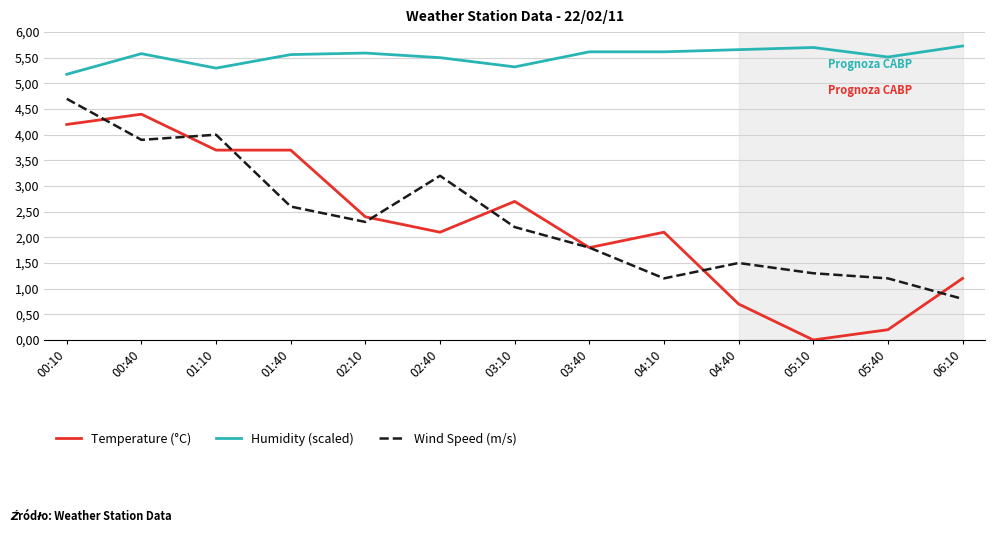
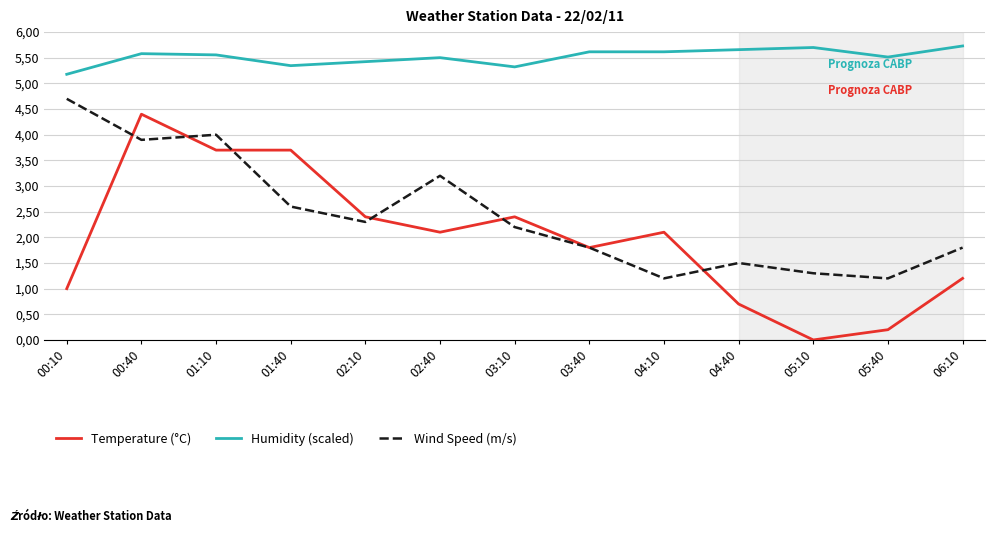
  {
    "Temperature (°C)": {
-     "00:10": 420,
+     "00:10": 100,
      "00:40": 440,
      "01:10": 370,
      "01:40": 370,
      "02:10": 240,
      "02:40": 210,
-     "03:10": 270,
+     "03:10": 240,
      "04:10": 210,
      "04:40": 70,
      "05:10": 0,
      "05:40": 20,
      "06:10": 120
    },
    "Humidity (scaled)": {
      "00:10": 520,
      "00:40": 560,
-     "01:10": 530,
-     "01:40": 560,
-     "02:10": 560,
+     "01:10": 560,
+     "01:40": 530,
+     "02:10": 540,
      "02:40": 550,
      "03:10": 530,
      "03:40": 560,
      "04:10": 560,
      "04:40": 570,
      "05:10": 570,
      "05:40": 550,
      "06:10": 570
    },
    "Wind Speed (m/s)": {
      "00:10": 470,
      "00:40": 390,
      "01:10": 400,
      "01:40": 260,
      "02:10": 230,
      "02:40": 320,
      "03:10": 220,
      "04:10": 120,
      "04:40": 150,
      "05:10": 130,
      "05:40": 120,
-     "06:10": 80
+     "06:10": 180
    }
  }
